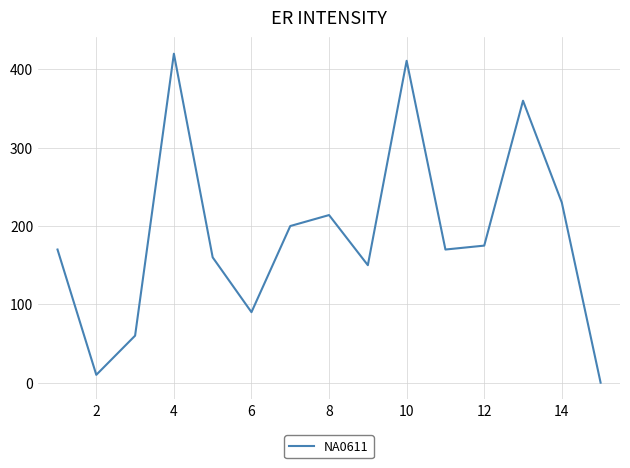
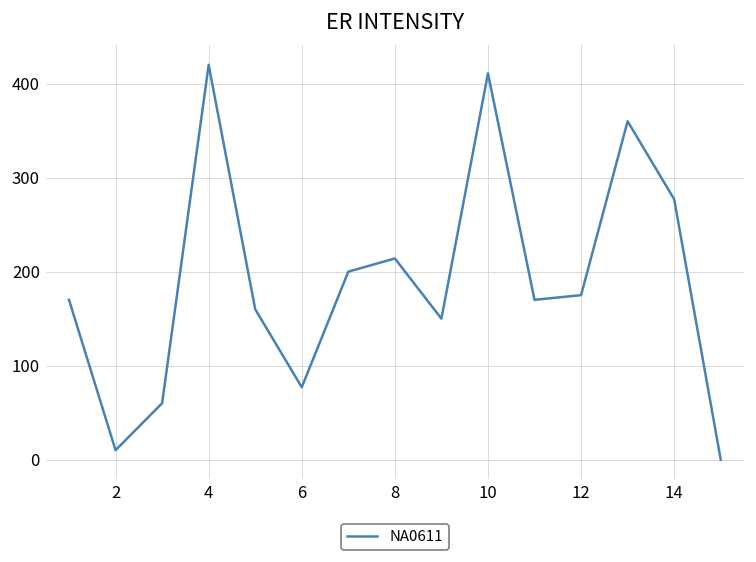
  {
    "2": 10,
    "4": 420,
-   "6": 90,
+   "6": 80,
    "8": 210,
    "10": 410,
    "12": 180,
-   "14": 230
+   "14": 280
  }
